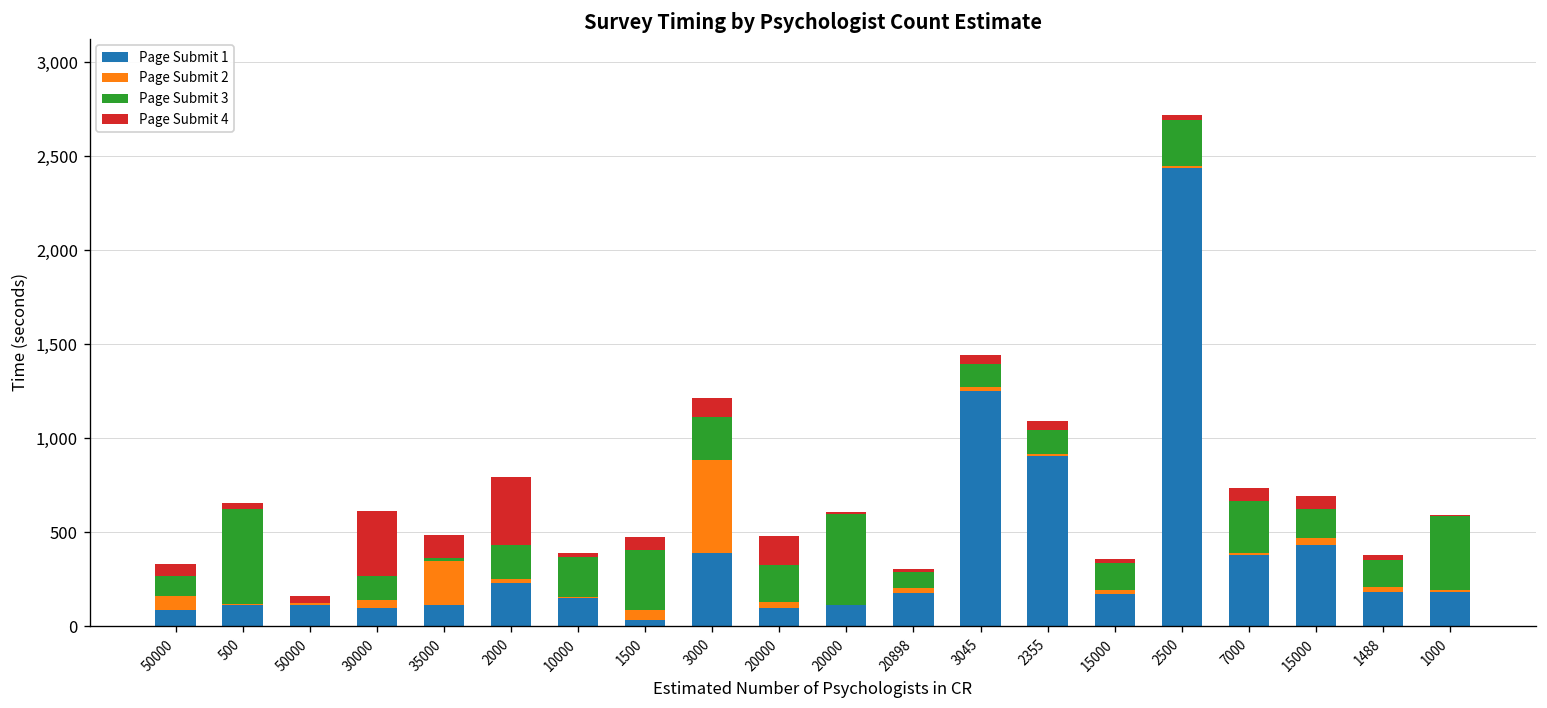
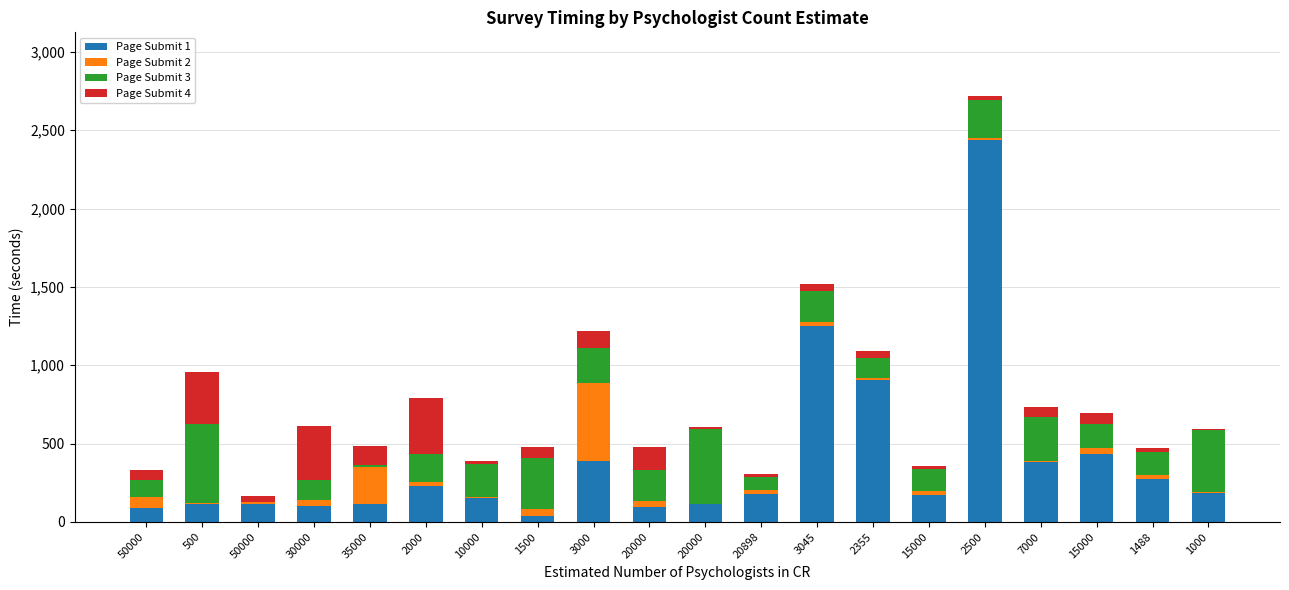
  {
    "Page Submit 1": {
      "500": "110",
      "30000": "100",
      "35000": "110",
      "2000": "230",
      "10000": "150",
      "1500": "30",
      "3000": "390",
      "20898": "180",
      "3045": "1,250",
      "2355": "900",
      "2500": "2,440",
      "7000": "380",
-     "1488": "180",
+     "1488": "270",
      "1000": "180"
    },
    "Page Submit 2": {
      "30000": "40",
      "35000": "240",
      "2000": "20",
      "1500": "50",
      "3000": "490",
      "20898": "20",
      "3045": "20",
      "1488": "30"
    },
    "Page Submit 3": {
      "500": "510",
      "30000": "130",
      "2000": "180",
      "10000": "210",
      "1500": "320",
      "3000": "220",
      "20898": "90",
-     "3045": "120",
+     "3045": "200",
      "2355": "130",
      "2500": "240",
      "7000": "280",
      "1488": "140",
      "1000": "390"
    },
    "Page Submit 4": {
-     "500": "30",
+     "500": "330",
      "30000": "350",
      "35000": "120",
      "2000": "360",
      "10000": "20",
      "1500": "70",
      "3000": "110",
      "20898": "20",
      "3045": "50",
      "2355": "40",
      "2500": "30",
      "7000": "70",
      "1488": "20"
    }
  }
